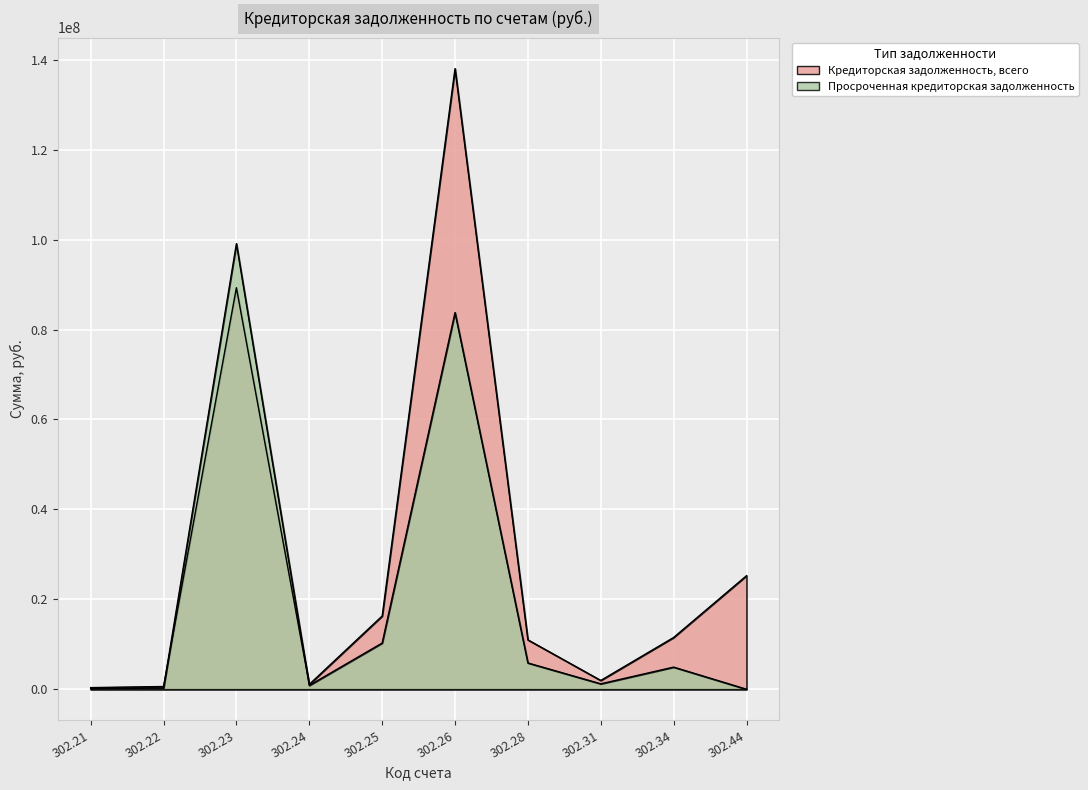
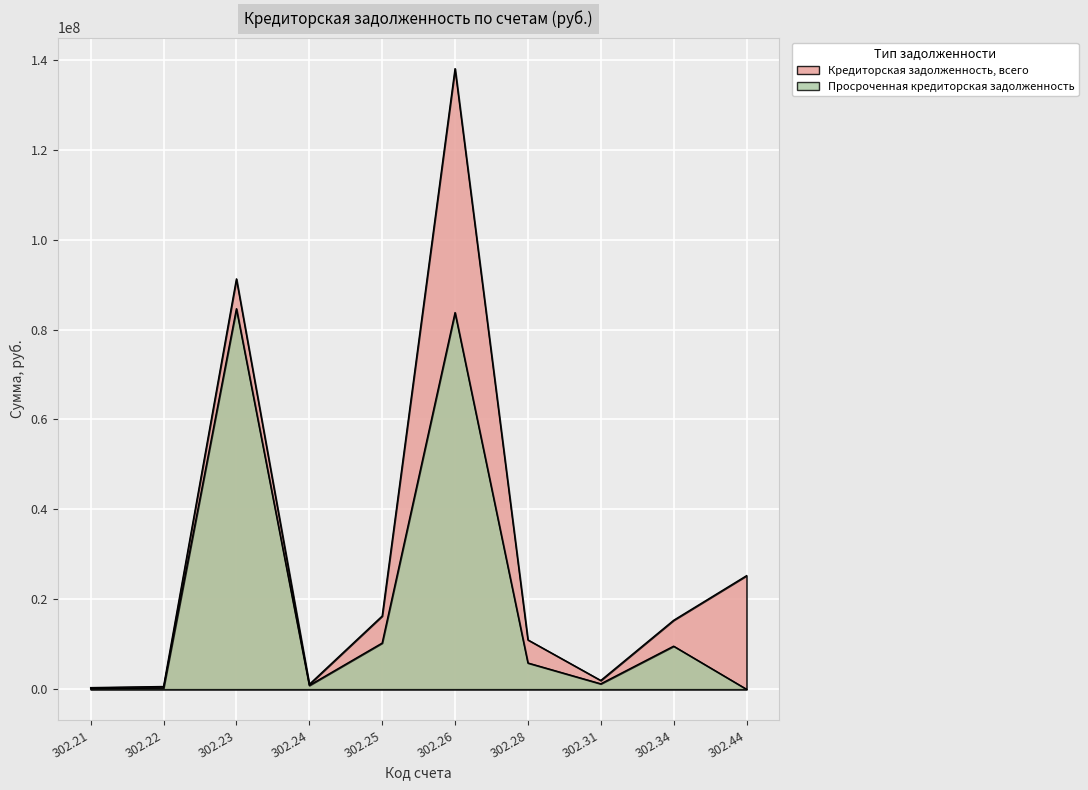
  {
    "Кредиторская задолженность, всего": {
-     "302.23": 89000000,
+     "302.23": 91000000,
      "302.25": 16000000,
      "302.26": 138000000,
      "302.28": 11000000,
      "302.31": 2000000,
-     "302.34": 12000000,
+     "302.34": 15000000,
      "302.44": 25000000
    },
    "Просроченная кредиторская задолженность": {
-     "302.23": 99000000,
+     "302.23": 85000000,
      "302.25": 10000000,
      "302.26": 84000000,
      "302.28": 6000000,
      "302.31": 1000000,
-     "302.34": 5000000,
+     "302.34": 10000000,
      "302.44": 0
    }
  }
